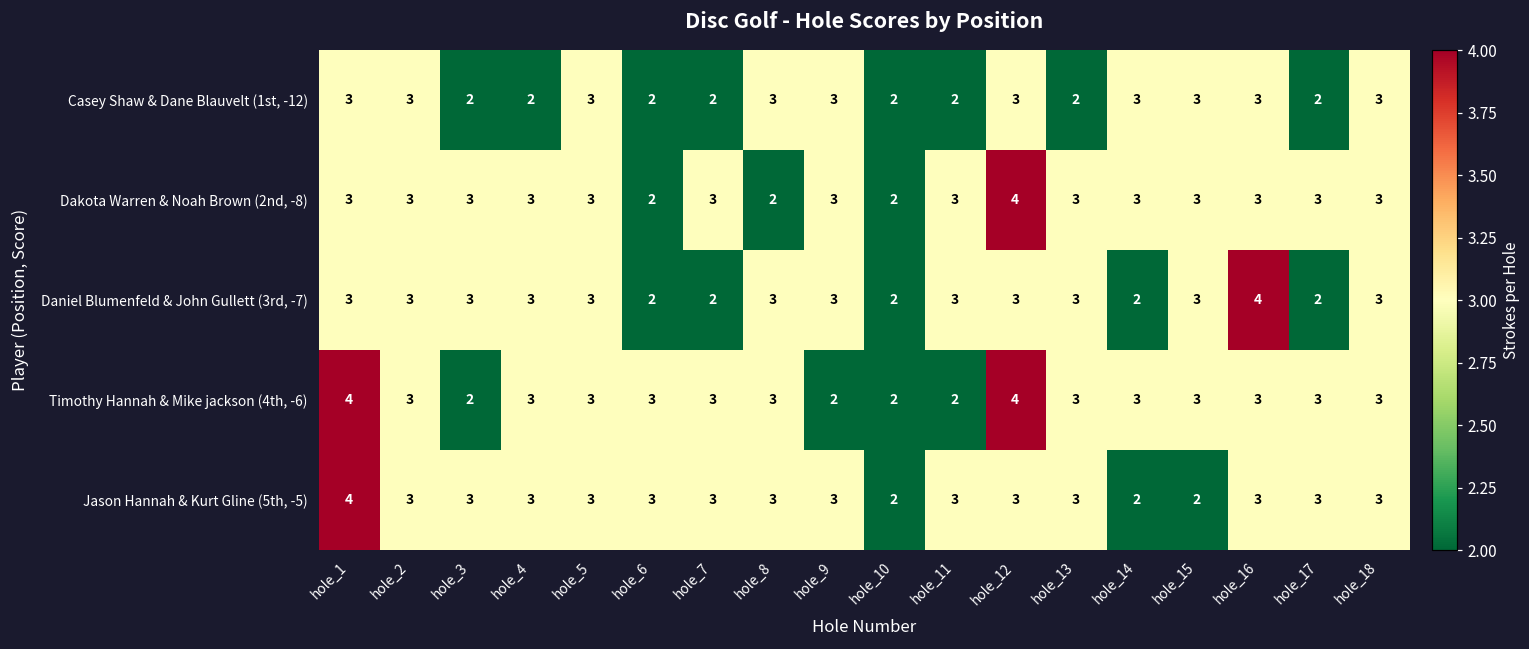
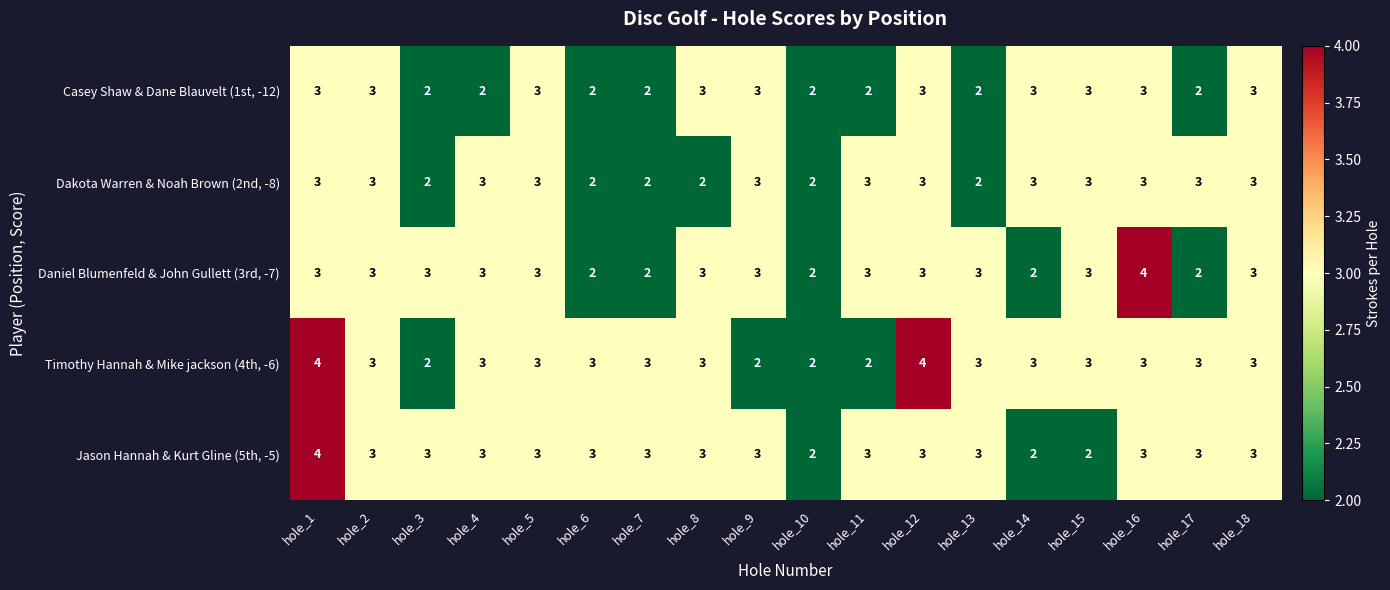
  {
    "Casey Shaw & Dane Blauvelt (1st, -12)": {
      "hole_1": 3,
      "hole_2": 3,
      "hole_3": 2,
      "hole_4": 2,
      "hole_5": 3,
      "hole_6": 2,
      "hole_7": 2,
      "hole_8": 3,
      "hole_9": 3,
      "hole_10": 2,
      "hole_11": 2,
      "hole_12": 3,
      "hole_13": 2,
      "hole_14": 3,
      "hole_15": 3,
      "hole_16": 3,
      "hole_17": 2,
      "hole_18": 3
    },
    "Dakota Warren & Noah Brown (2nd, -8)": {
      "hole_1": 3,
      "hole_2": 3,
-     "hole_3": 3,
+     "hole_3": 2,
      "hole_4": 3,
      "hole_5": 3,
      "hole_6": 2,
-     "hole_7": 3,
+     "hole_7": 2,
      "hole_8": 2,
      "hole_9": 3,
      "hole_10": 2,
      "hole_11": 3,
-     "hole_12": 4,
-     "hole_13": 3,
+     "hole_12": 3,
+     "hole_13": 2,
      "hole_14": 3,
      "hole_15": 3,
      "hole_16": 3,
      "hole_17": 3,
      "hole_18": 3
    },
    "Daniel Blumenfeld & John Gullett (3rd, -7)": {
      "hole_1": 3,
      "hole_2": 3,
      "hole_3": 3,
      "hole_4": 3,
      "hole_5": 3,
      "hole_6": 2,
      "hole_7": 2,
      "hole_8": 3,
      "hole_9": 3,
      "hole_10": 2,
      "hole_11": 3,
      "hole_12": 3,
      "hole_13": 3,
      "hole_14": 2,
      "hole_15": 3,
      "hole_16": 4,
      "hole_17": 2,
      "hole_18": 3
    },
    "Timothy Hannah & Mike jackson (4th, -6)": {
      "hole_1": 4,
      "hole_2": 3,
      "hole_3": 2,
      "hole_4": 3,
      "hole_5": 3,
      "hole_6": 3,
      "hole_7": 3,
      "hole_8": 3,
      "hole_9": 2,
      "hole_10": 2,
      "hole_11": 2,
      "hole_12": 4,
      "hole_13": 3,
      "hole_14": 3,
      "hole_15": 3,
      "hole_16": 3,
      "hole_17": 3,
      "hole_18": 3
    },
    "Jason Hannah & Kurt Gline (5th, -5)": {
      "hole_1": 4,
      "hole_2": 3,
      "hole_3": 3,
      "hole_4": 3,
      "hole_5": 3,
      "hole_6": 3,
      "hole_7": 3,
      "hole_8": 3,
      "hole_9": 3,
      "hole_10": 2,
      "hole_11": 3,
      "hole_12": 3,
      "hole_13": 3,
      "hole_14": 2,
      "hole_15": 2,
      "hole_16": 3,
      "hole_17": 3,
      "hole_18": 3
    }
  }
